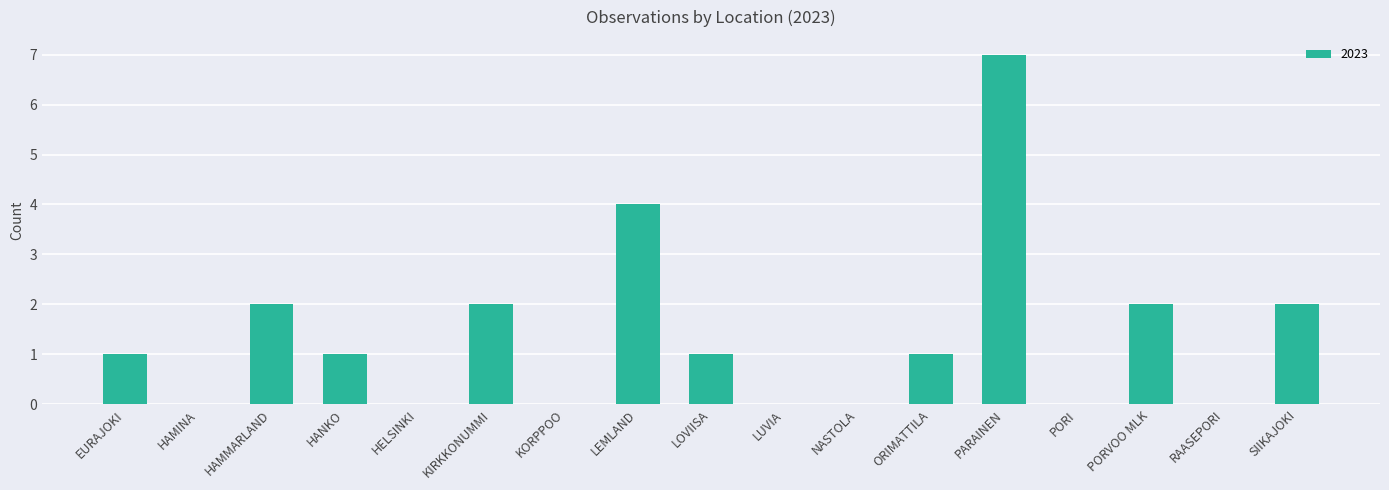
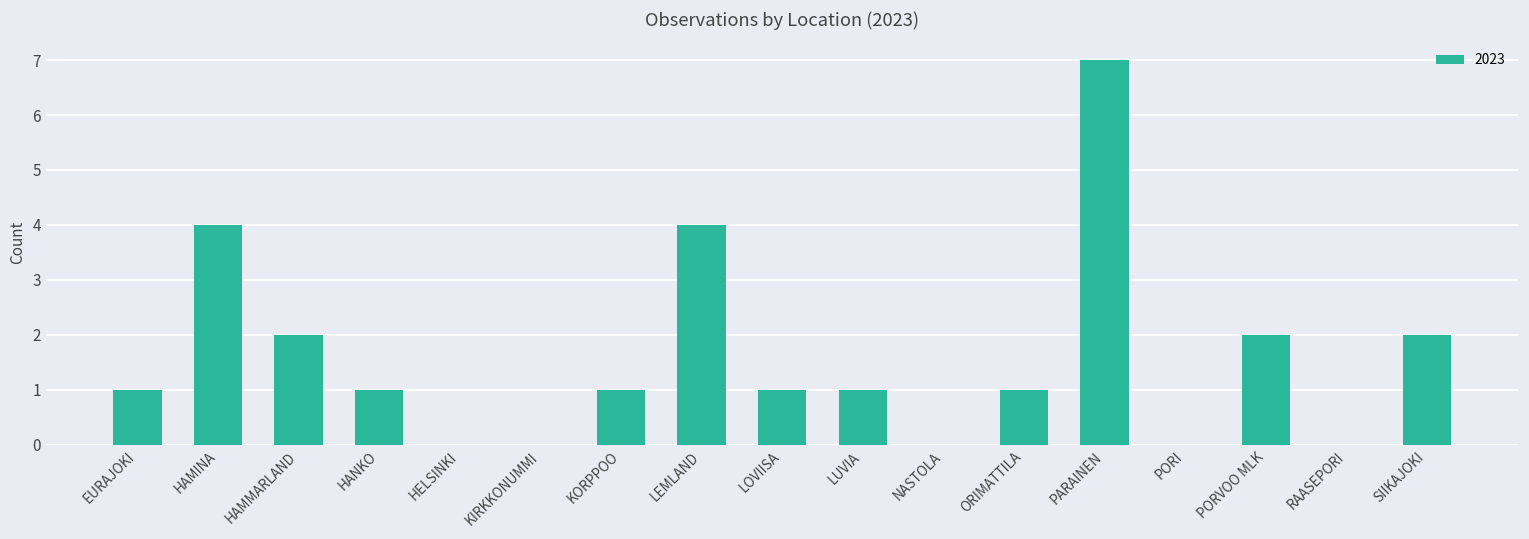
  {
    "EURAJOKI": 1,
-   "HAMINA": 0,
+   "HAMINA": 4,
    "HAMMARLAND": 2,
    "HANKO": 1,
    "HELSINKI": 0,
-   "KIRKKONUMMI": 2,
-   "KORPPOO": 0,
+   "KIRKKONUMMI": 0,
+   "KORPPOO": 1,
    "LEMLAND": 4,
    "LOVIISA": 1,
-   "LUVIA": 0,
+   "LUVIA": 1,
    "NASTOLA": 0,
    "ORIMATTILA": 1,
    "PARAINEN": 7,
    "PORI": 0,
    "PORVOO MLK": 2,
    "RAASEPORI": 0,
    "SIIKAJOKI": 2
  }
